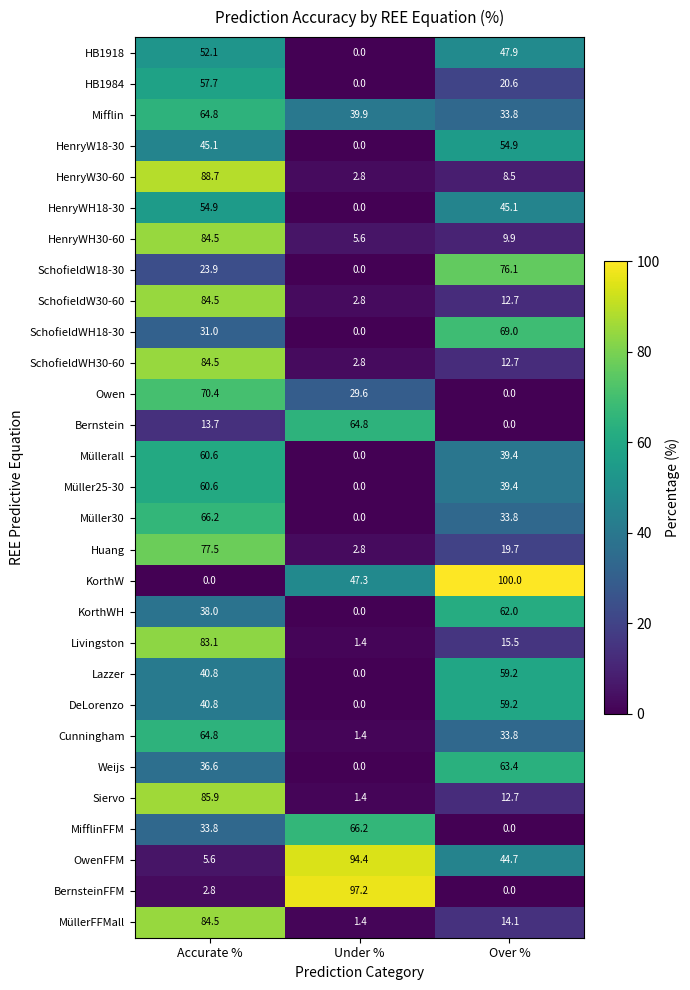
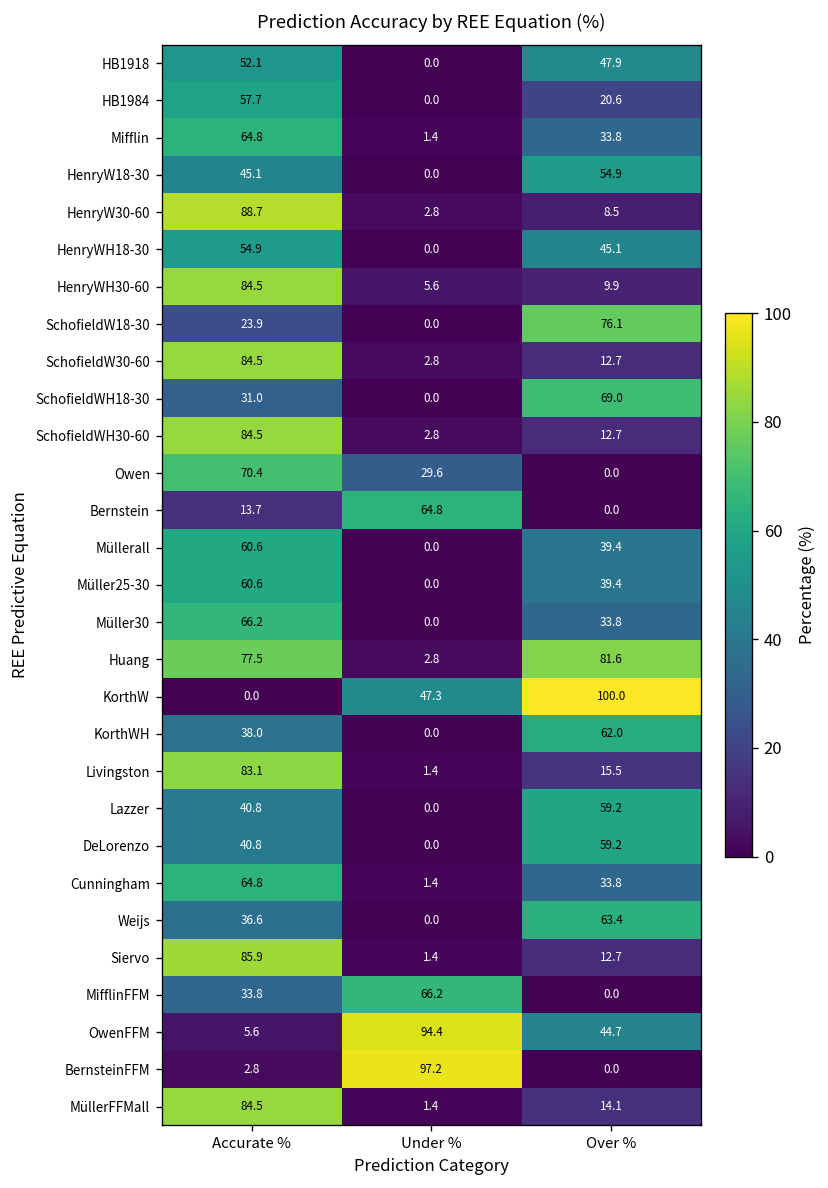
  {
    "HB1918": {
      "Accurate %": 52.1,
      "Under %": 0.0,
      "Over %": 47.9
    },
    "HB1984": {
      "Accurate %": 57.7,
      "Under %": 0.0,
      "Over %": 20.6
    },
    "Mifflin": {
      "Accurate %": 64.8,
-     "Under %": 39.9,
+     "Under %": 1.4,
      "Over %": 33.8
    },
    "HenryW18-30": {
      "Accurate %": 45.1,
      "Under %": 0.0,
      "Over %": 54.9
    },
    "HenryW30-60": {
      "Accurate %": 88.7,
      "Under %": 2.8,
      "Over %": 8.5
    },
    "HenryWH18-30": {
      "Accurate %": 54.9,
      "Under %": 0.0,
      "Over %": 45.1
    },
    "HenryWH30-60": {
      "Accurate %": 84.5,
      "Under %": 5.6,
      "Over %": 9.9
    },
    "SchofieldW18-30": {
      "Accurate %": 23.9,
      "Under %": 0.0,
      "Over %": 76.1
    },
    "SchofieldW30-60": {
      "Accurate %": 84.5,
      "Under %": 2.8,
      "Over %": 12.7
    },
    "SchofieldWH18-30": {
      "Accurate %": 31.0,
      "Under %": 0.0,
      "Over %": 69.0
    },
    "SchofieldWH30-60": {
      "Accurate %": 84.5,
      "Under %": 2.8,
      "Over %": 12.7
    },
    "Owen": {
      "Accurate %": 70.4,
      "Under %": 29.6,
      "Over %": 0.0
    },
    "Bernstein": {
      "Accurate %": 13.7,
      "Under %": 64.8,
      "Over %": 0.0
    },
    "Müllerall": {
      "Accurate %": 60.6,
      "Under %": 0.0,
      "Over %": 39.4
    },
    "Müller25-30": {
      "Accurate %": 60.6,
      "Under %": 0.0,
      "Over %": 39.4
    },
    "Müller30": {
      "Accurate %": 66.2,
      "Under %": 0.0,
      "Over %": 33.8
    },
    "Huang": {
      "Accurate %": 77.5,
      "Under %": 2.8,
-     "Over %": 19.7
+     "Over %": 81.6
    },
    "KorthW": {
      "Accurate %": 0.0,
      "Under %": 47.3,
      "Over %": 100.0
    },
    "KorthWH": {
      "Accurate %": 38.0,
      "Under %": 0.0,
      "Over %": 62.0
    },
    "Livingston": {
      "Accurate %": 83.1,
      "Under %": 1.4,
      "Over %": 15.5
    },
    "Lazzer": {
      "Accurate %": 40.8,
      "Under %": 0.0,
      "Over %": 59.2
    },
    "DeLorenzo": {
      "Accurate %": 40.8,
      "Under %": 0.0,
      "Over %": 59.2
    },
    "Cunningham": {
      "Accurate %": 64.8,
      "Under %": 1.4,
      "Over %": 33.8
    },
    "Weijs": {
      "Accurate %": 36.6,
      "Under %": 0.0,
      "Over %": 63.4
    },
    "Siervo": {
      "Accurate %": 85.9,
      "Under %": 1.4,
      "Over %": 12.7
    },
    "MifflinFFM": {
      "Accurate %": 33.8,
      "Under %": 66.2,
      "Over %": 0.0
    },
    "OwenFFM": {
      "Accurate %": 5.6,
      "Under %": 94.4,
      "Over %": 44.7
    },
    "BernsteinFFM": {
      "Accurate %": 2.8,
      "Under %": 97.2,
      "Over %": 0.0
    },
    "MüllerFFMall": {
      "Accurate %": 84.5,
      "Under %": 1.4,
      "Over %": 14.1
    }
  }
